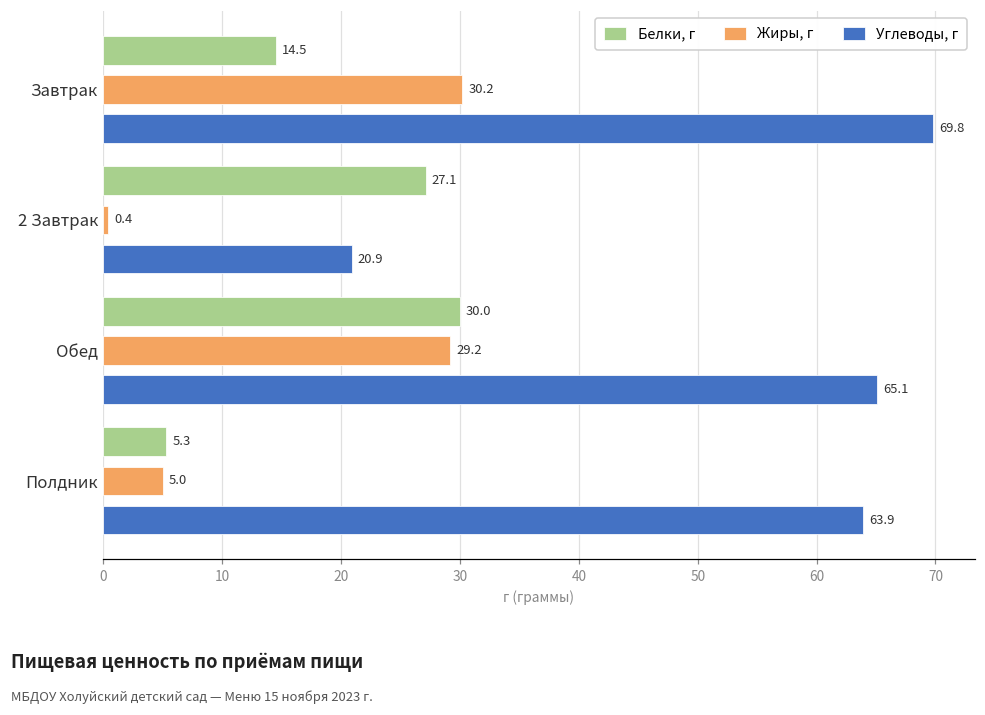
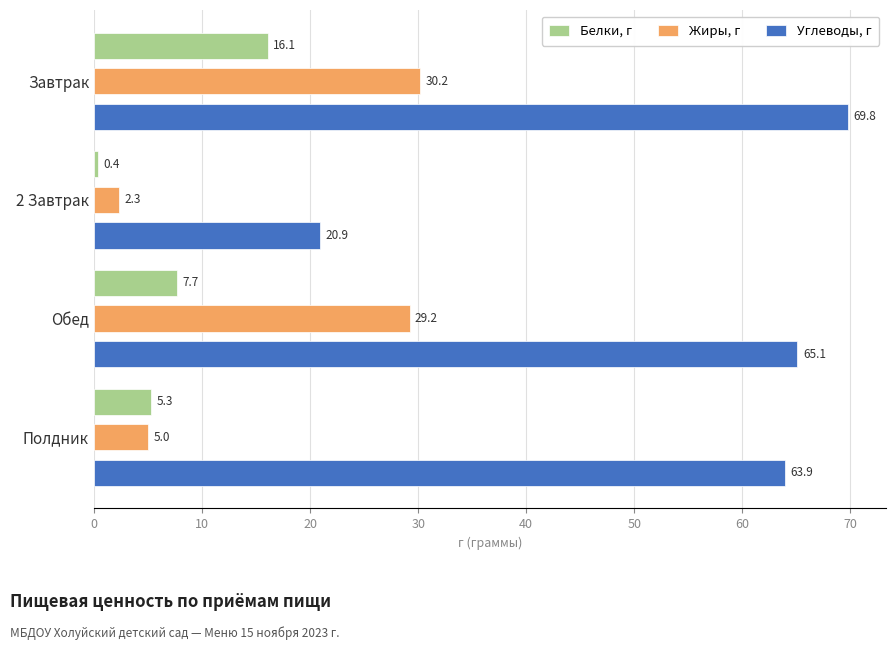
  {
    "Белки, г": {
-     "Завтрак": 14.5,
-     "2 Завтрак": 27.1,
-     "Обед": 30.0,
+     "Завтрак": 16.1,
+     "2 Завтрак": 0.4,
+     "Обед": 7.7,
      "Полдник": 5.3
    },
    "Жиры, г": {
      "Завтрак": 30.2,
-     "2 Завтрак": 0.4,
+     "2 Завтрак": 2.3,
      "Обед": 29.2,
      "Полдник": 5.0
    },
    "Углеводы, г": {
      "Завтрак": 69.8,
      "2 Завтрак": 20.9,
      "Обед": 65.1,
      "Полдник": 63.9
    }
  }
